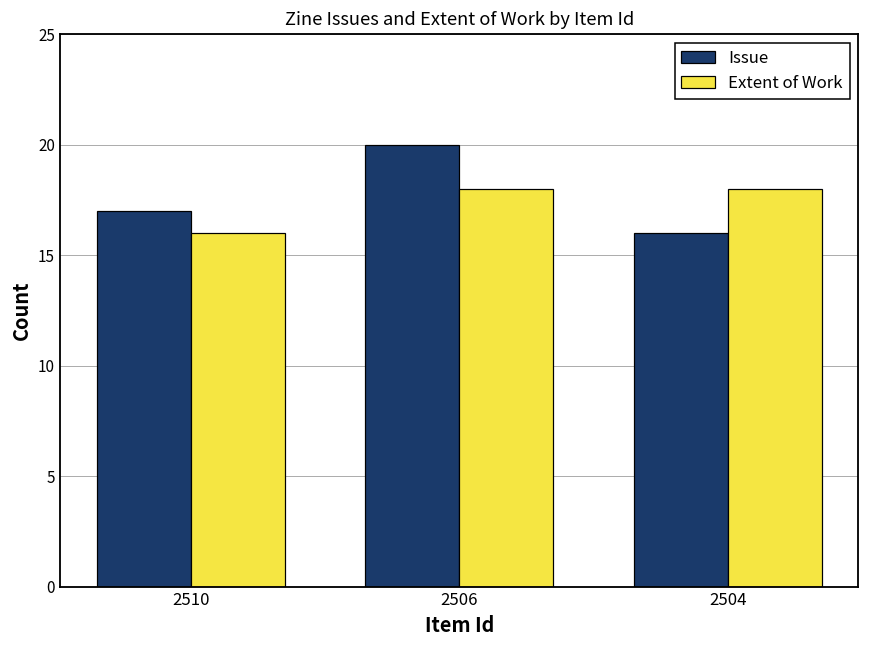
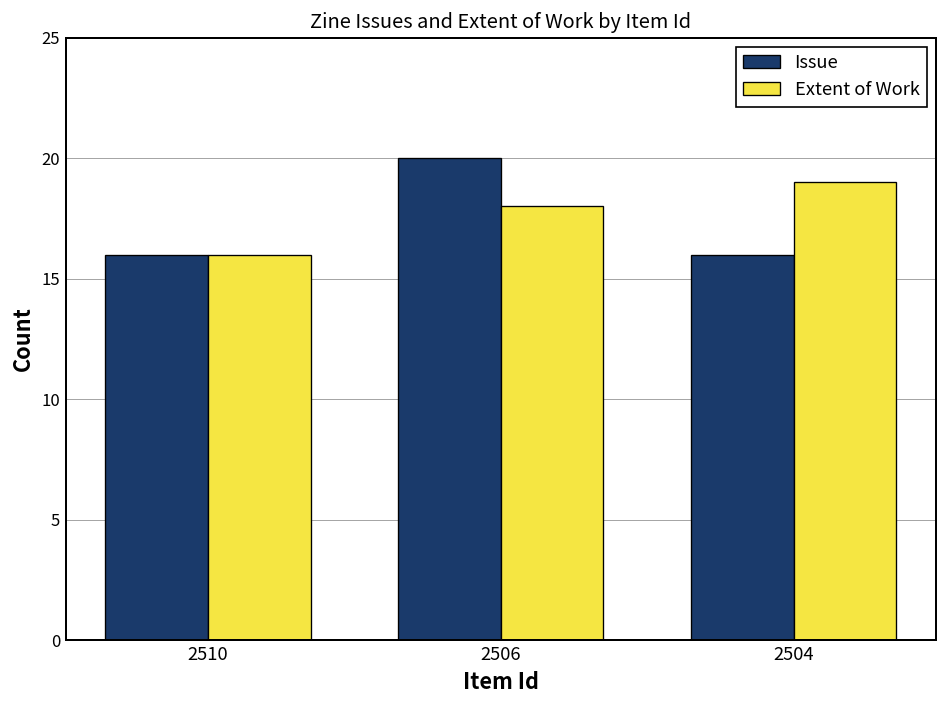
  {
    "Issue": {
-     "2510": 17,
+     "2510": 16,
      "2506": 20,
      "2504": 16
    },
    "Extent of Work": {
      "2510": 16,
      "2506": 18,
-     "2504": 18
+     "2504": 19
    }
  }
